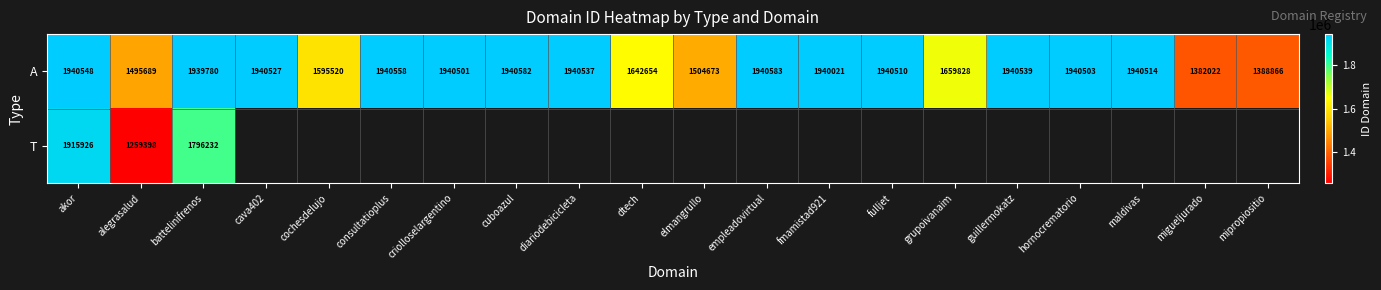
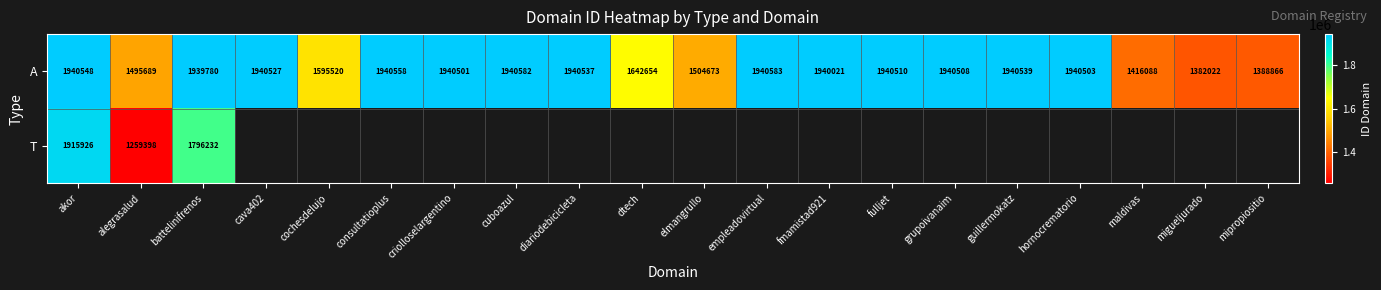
  {
    "A": {
      "akor": 1940548,
      "alegrasalud": 1495689,
      "battelinifrenos": 1939780,
      "cava402": 1940527,
      "cochesdelujo": 1595520,
      "consultatioplus": 1940558,
      "criolloselargentino": 1940501,
      "cuboazul": 1940582,
      "diariodebicicleta": 1940537,
      "dtech": 1642654,
      "elmangrullo": 1504673,
      "empleadovirtual": 1940583,
      "fmamistad921": 1940021,
      "fulljet": 1940510,
-     "grupoivanaim": 1659828,
+     "grupoivanaim": 1940508,
      "guillermokatz": 1940539,
      "hornocrematorio": 1940503,
-     "maldivas": 1940514,
+     "maldivas": 1416088,
      "migueljurado": 1382022,
      "mipropiositio": 1388866
    },
    "T": {
      "akor": 1915926,
      "alegrasalud": 1259398,
      "battelinifrenos": 1796232
    }
  }
